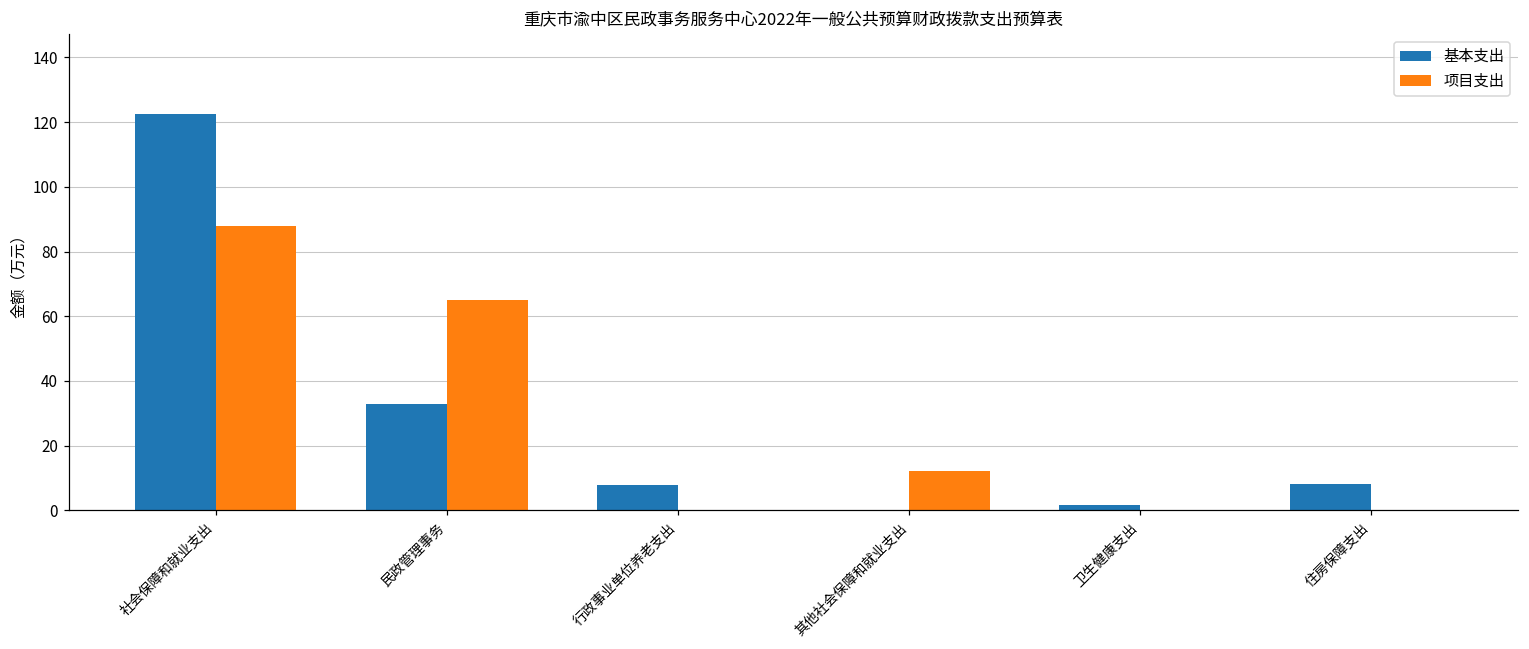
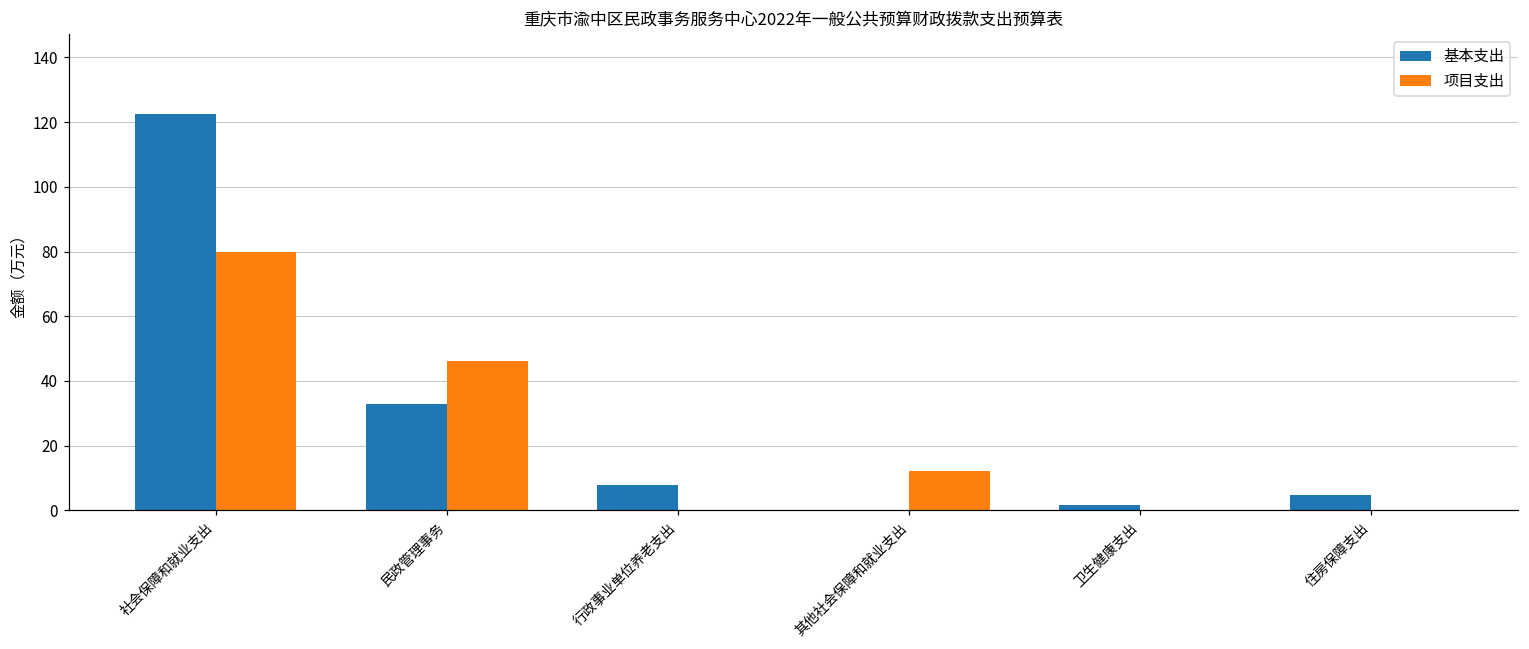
  {
    "基本支出": {
      "社会保障和就业支出": 123,
      "民政管理事务": 33,
      "行政事业单位养老支出": 8,
      "其他社会保障和就业支出": 0,
      "卫生健康支出": 2,
-     "住房保障支出": 8
+     "住房保障支出": 5
    },
    "项目支出": {
-     "社会保障和就业支出": 88,
-     "民政管理事务": 65,
+     "社会保障和就业支出": 80,
+     "民政管理事务": 46,
      "行政事业单位养老支出": 0,
      "其他社会保障和就业支出": 12,
      "卫生健康支出": 0,
      "住房保障支出": 0
    }
  }
